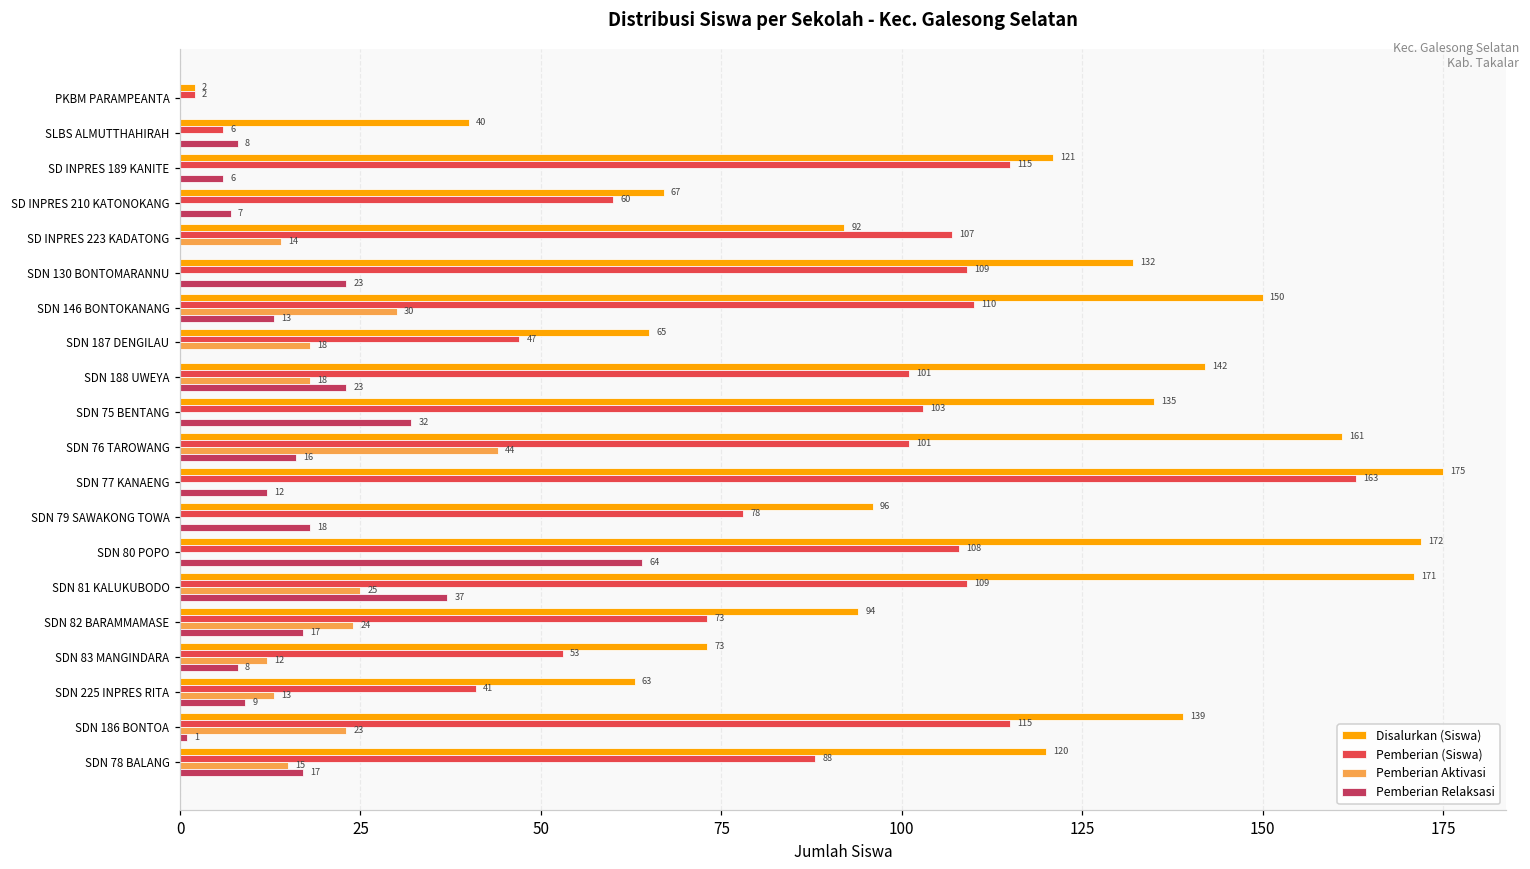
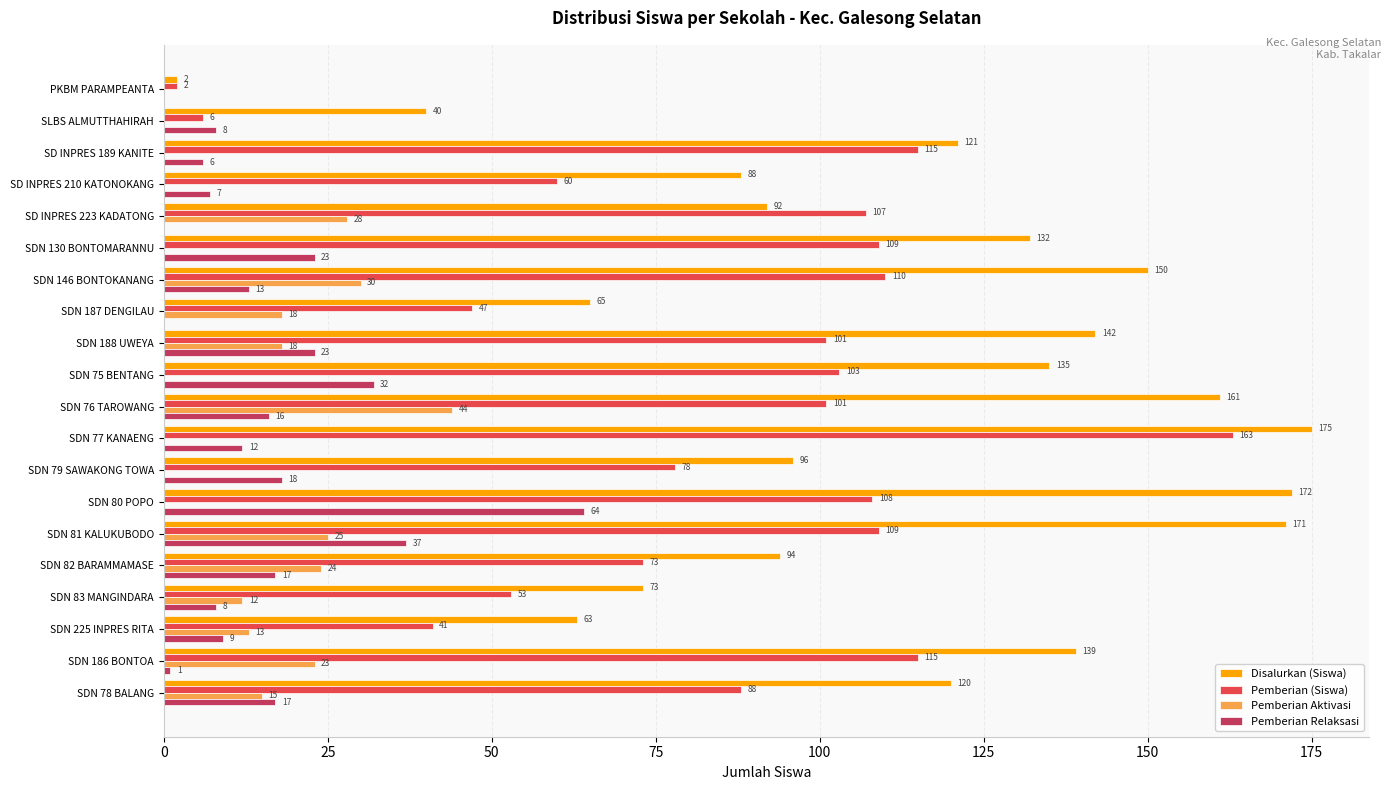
  {
    "Disalurkan (Siswa)": {
      "SLBS ALMUTTHAHIRAH": 40,
      "SD INPRES 189 KANITE": 121,
-     "SD INPRES 210 KATONOKANG": 67,
+     "SD INPRES 210 KATONOKANG": 88,
      "SD INPRES 223 KADATONG": 92,
      "SDN 130 BONTOMARANNU": 132,
      "SDN 146 BONTOKANANG": 150,
      "SDN 187 DENGILAU": 65,
      "SDN 188 UWEYA": 142,
      "SDN 75 BENTANG": 135,
      "SDN 76 TAROWANG": 161,
      "SDN 77 KANAENG": 175,
      "SDN 79 SAWAKONG TOWA": 96,
      "SDN 80 POPO": 172,
      "SDN 81 KALUKUBODO": 171,
      "SDN 82 BARAMMAMASE": 94,
      "SDN 83 MANGINDARA": 73,
      "SDN 225 INPRES RITA": 63,
      "SDN 186 BONTOA": 139,
      "SDN 78 BALANG": 120
    },
    "Pemberian Aktivasi": {
-     "SD INPRES 223 KADATONG": 14,
+     "SD INPRES 223 KADATONG": 28,
      "SDN 146 BONTOKANANG": 30,
      "SDN 187 DENGILAU": 18,
      "SDN 188 UWEYA": 18,
      "SDN 76 TAROWANG": 44,
      "SDN 81 KALUKUBODO": 25,
      "SDN 82 BARAMMAMASE": 24,
      "SDN 83 MANGINDARA": 12,
      "SDN 225 INPRES RITA": 13,
      "SDN 186 BONTOA": 23,
      "SDN 78 BALANG": 15
    }
  }
